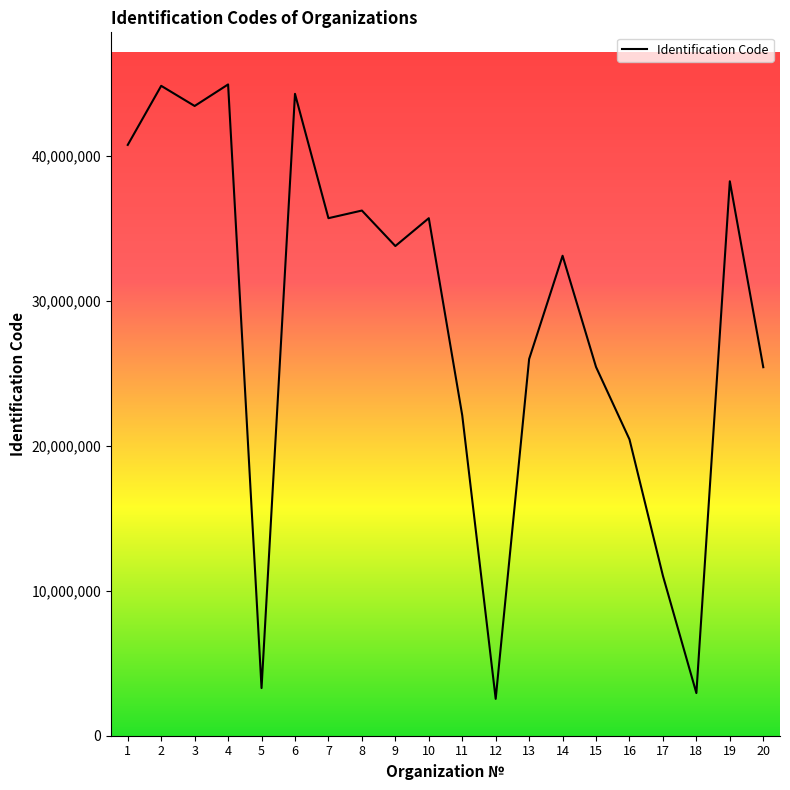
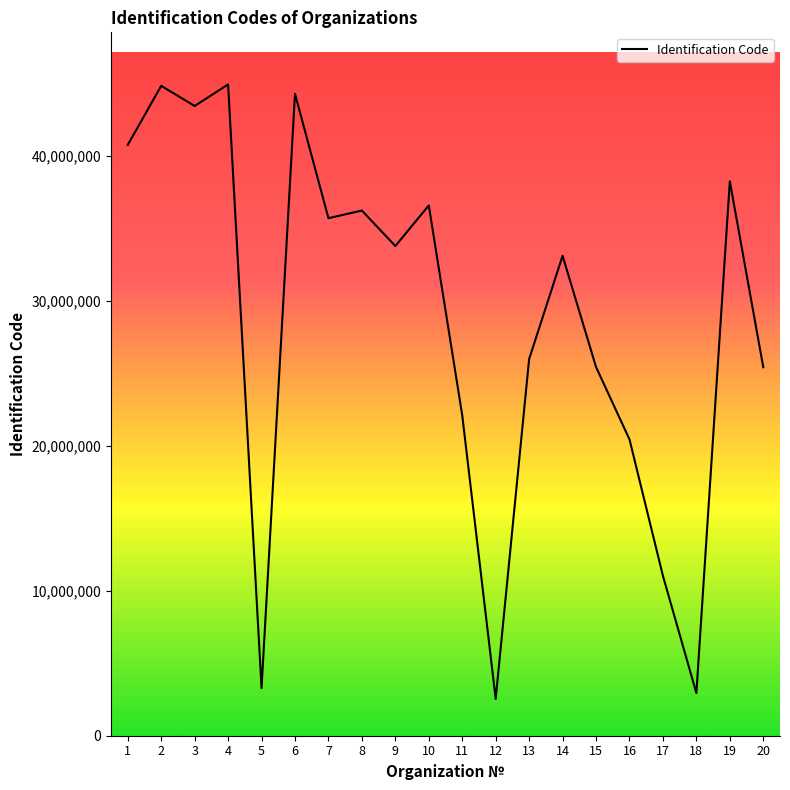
  {
    "1": "40,800,000",
    "2": "44,900,000",
    "3": "43,500,000",
    "4": "44,900,000",
    "5": "3,300,000",
    "6": "44,300,000",
    "7": "35,700,000",
    "8": "36,200,000",
    "9": "33,800,000",
-   "10": "35,700,000",
+   "10": "36,600,000",
    "11": "22,100,000",
    "12": "2,500,000",
    "13": "26,000,000",
    "14": "33,100,000",
    "15": "25,400,000",
    "16": "20,500,000",
    "17": "11,000,000",
    "18": "2,900,000",
    "19": "38,300,000",
    "20": "25,400,000"
  }
